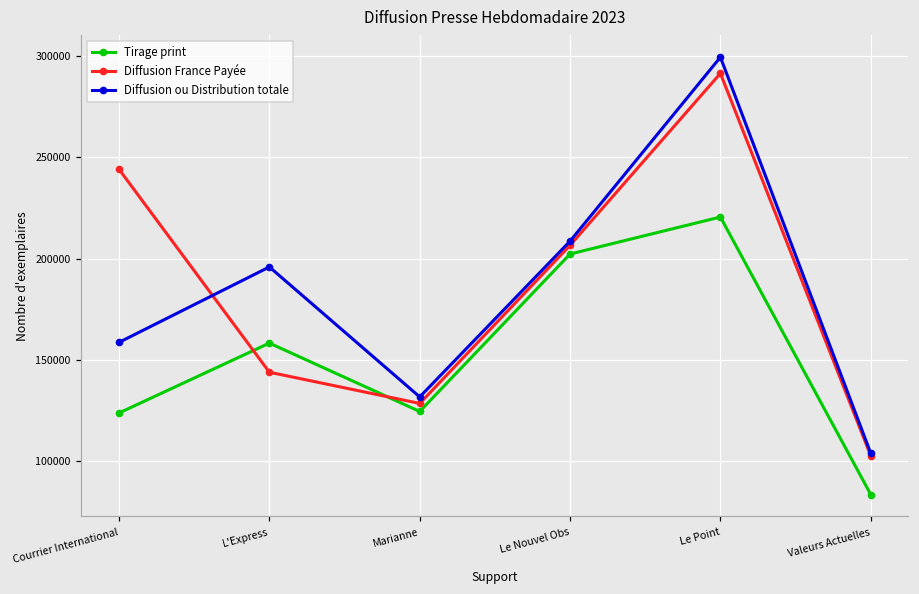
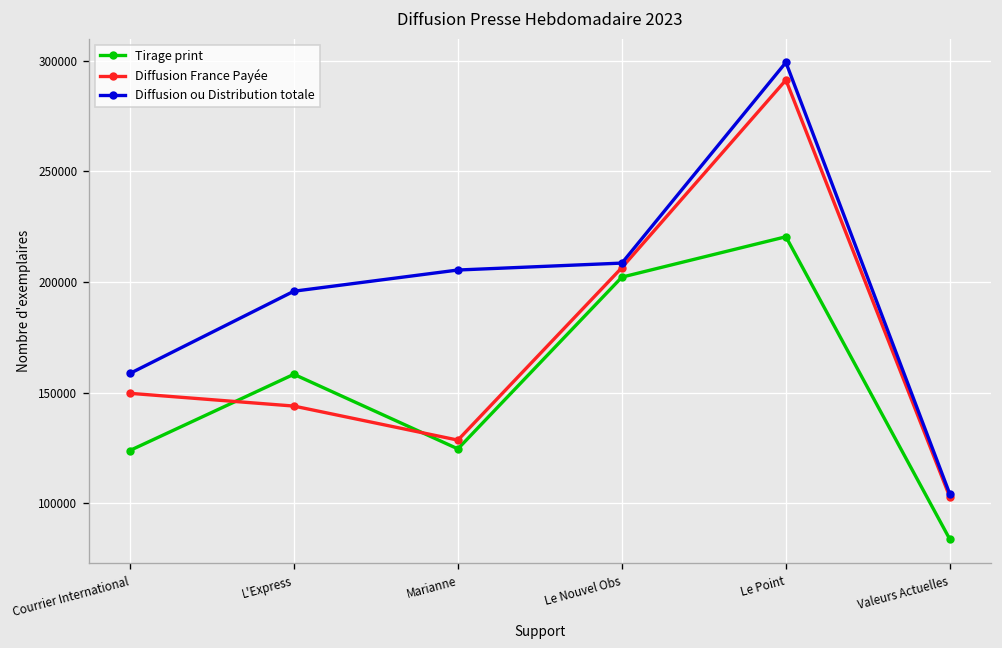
  {
    "Tirage print": {
      "Courrier International": 124000,
      "L'Express": 158000,
      "Marianne": 125000,
      "Le Nouvel Obs": 202000,
      "Le Point": 220000,
      "Valeurs Actuelles": 84000
    },
    "Diffusion France Payée": {
-     "Courrier International": 244000,
+     "Courrier International": 150000,
      "L'Express": 144000,
      "Marianne": 129000,
      "Le Nouvel Obs": 207000,
      "Le Point": 291000
    },
    "Diffusion ou Distribution totale": {
      "Courrier International": 159000,
      "L'Express": 196000,
-     "Marianne": 132000,
+     "Marianne": 205000,
      "Le Nouvel Obs": 209000,
      "Le Point": 299000
    }
  }
